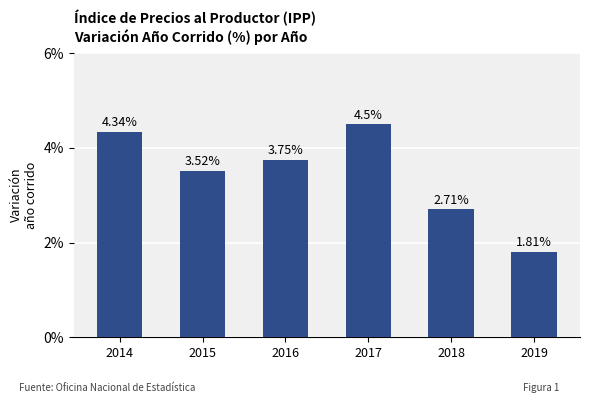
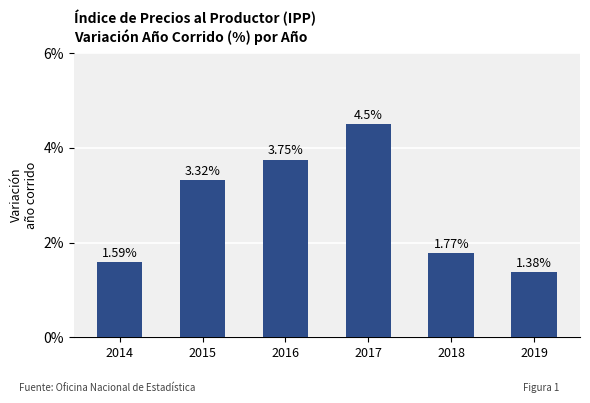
  {
-   "2014": "4.34%",
-   "2015": "3.52%",
+   "2014": "1.59%",
+   "2015": "3.32%",
    "2016": "3.75%",
    "2017": "4.5%",
-   "2018": "2.71%",
-   "2019": "1.81%"
+   "2018": "1.77%",
+   "2019": "1.38%"
  }
